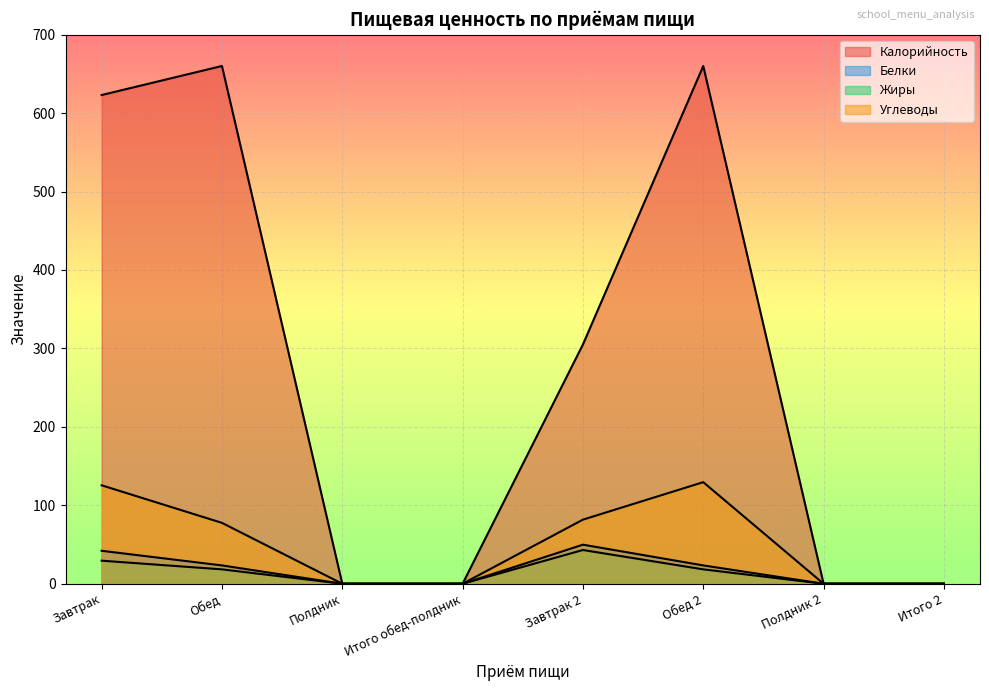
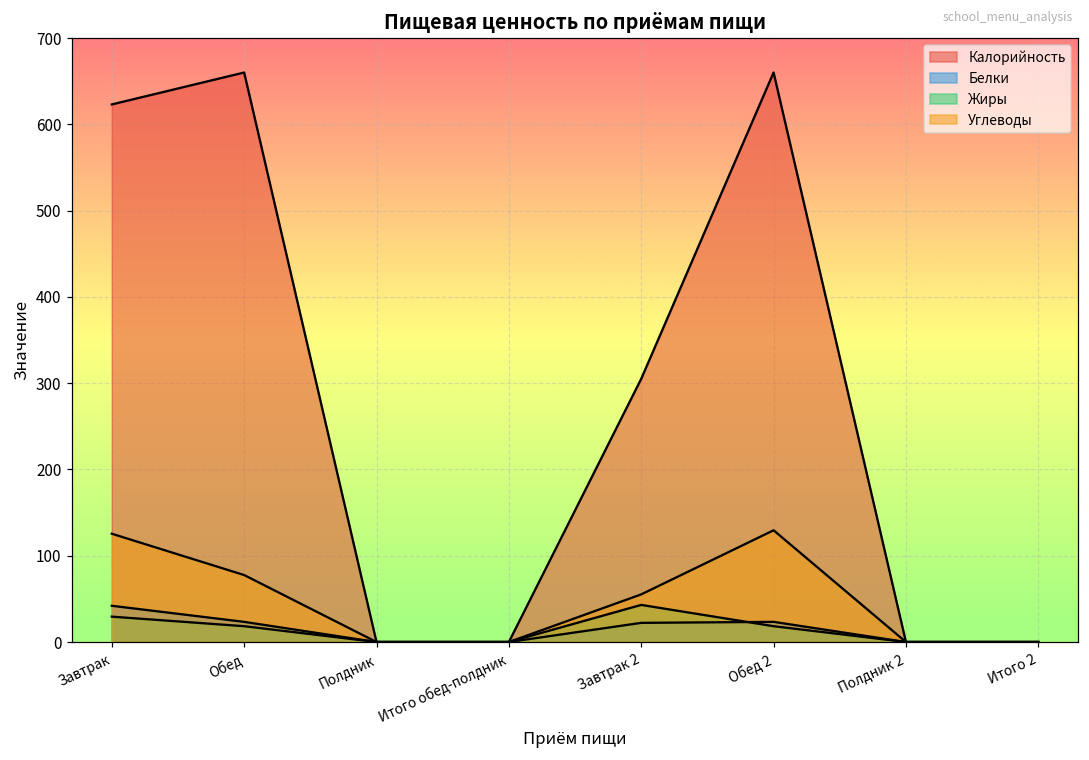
  {
    "Калорийность": {
      "Завтрак": 620,
      "Обед": 660,
      "Завтрак 2": 310,
      "Обед 2": 660
    },
    "Белки": {
      "Завтрак": 40,
      "Обед": 20,
-     "Завтрак 2": 50,
+     "Завтрак 2": 20,
      "Обед 2": 20
    },
    "Жиры": {
      "Завтрак": 30,
      "Обед": 20,
      "Завтрак 2": 40,
      "Обед 2": 20
    },
    "Углеводы": {
      "Завтрак": 130,
      "Обед": 80,
-     "Завтрак 2": 80,
+     "Завтрак 2": 60,
      "Обед 2": 130
    }
  }
